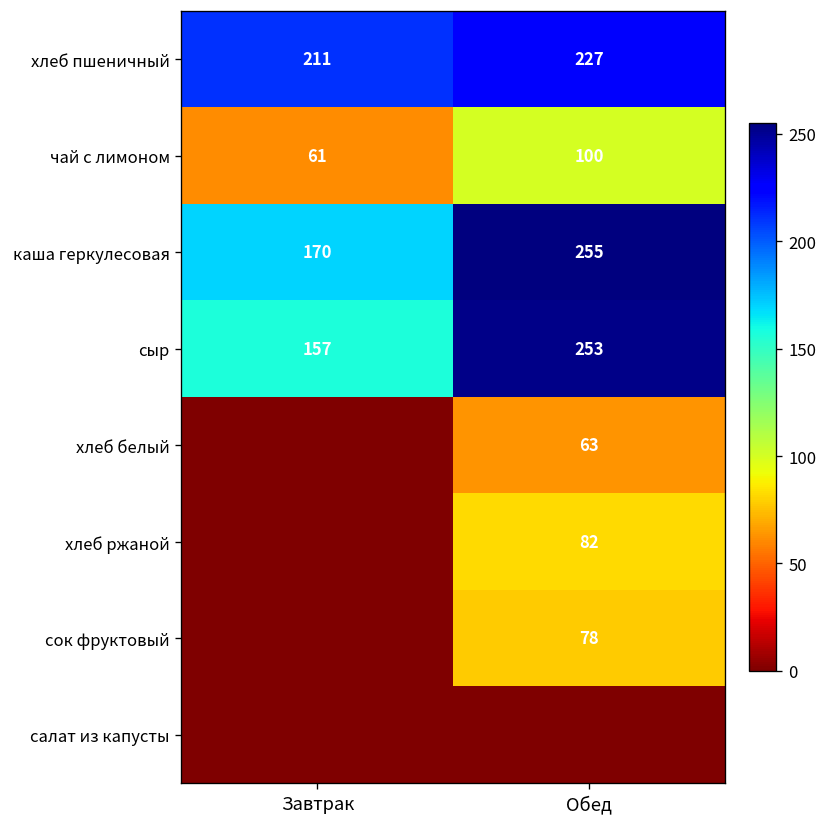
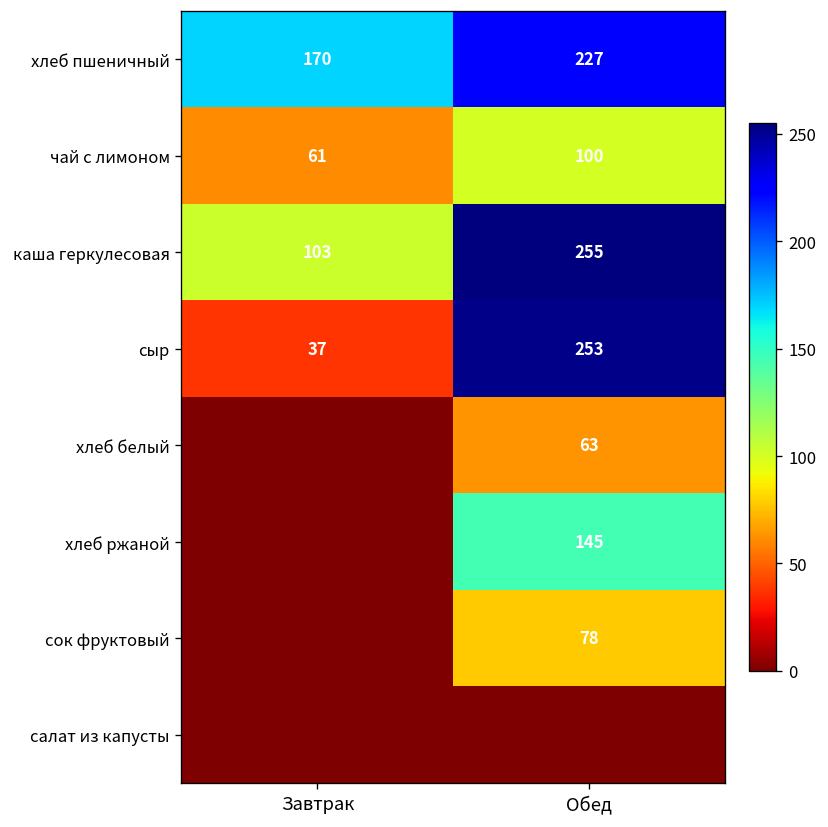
  {
    "хлеб пшеничный": {
-     "Завтрак": 211,
+     "Завтрак": 170,
      "Обед": 227
    },
    "чай с лимоном": {
      "Завтрак": 61,
      "Обед": 100
    },
    "каша геркулесовая": {
-     "Завтрак": 170,
+     "Завтрак": 103,
      "Обед": 255
    },
    "сыр": {
-     "Завтрак": 157,
+     "Завтрак": 37,
      "Обед": 253
    },
    "хлеб белый": {
      "Обед": 63
    },
    "хлеб ржаной": {
-     "Обед": 82
+     "Обед": 145
    },
    "сок фруктовый": {
      "Обед": 78
    }
  }
